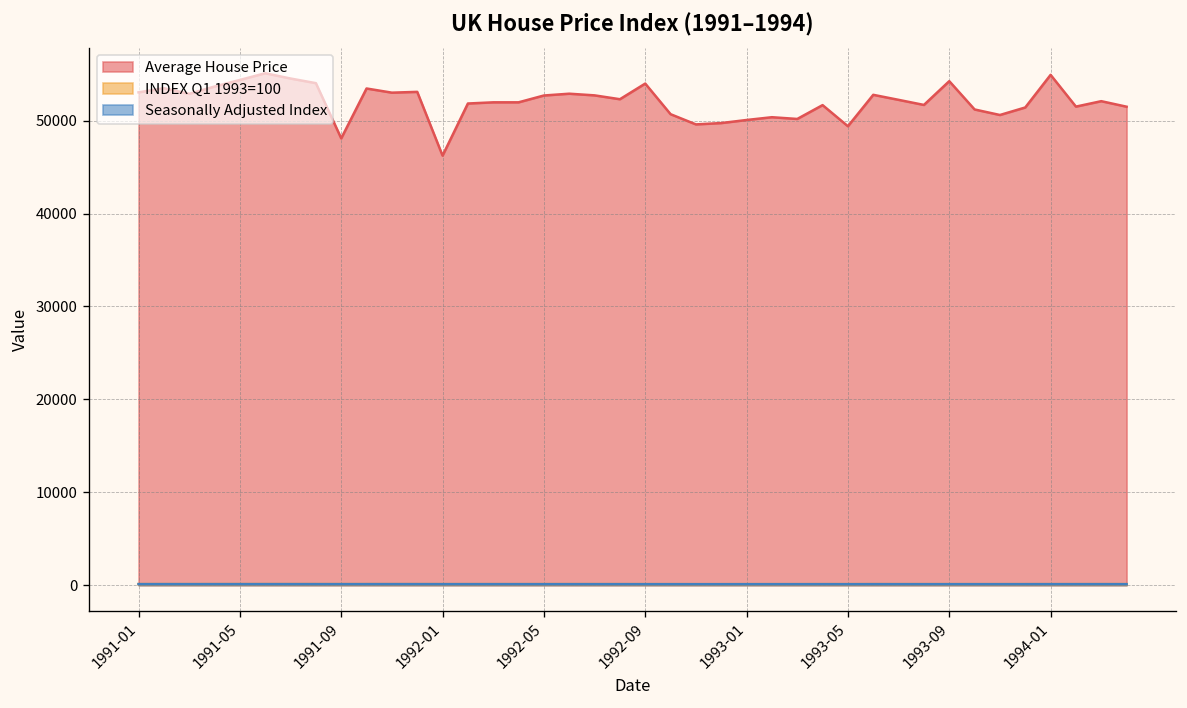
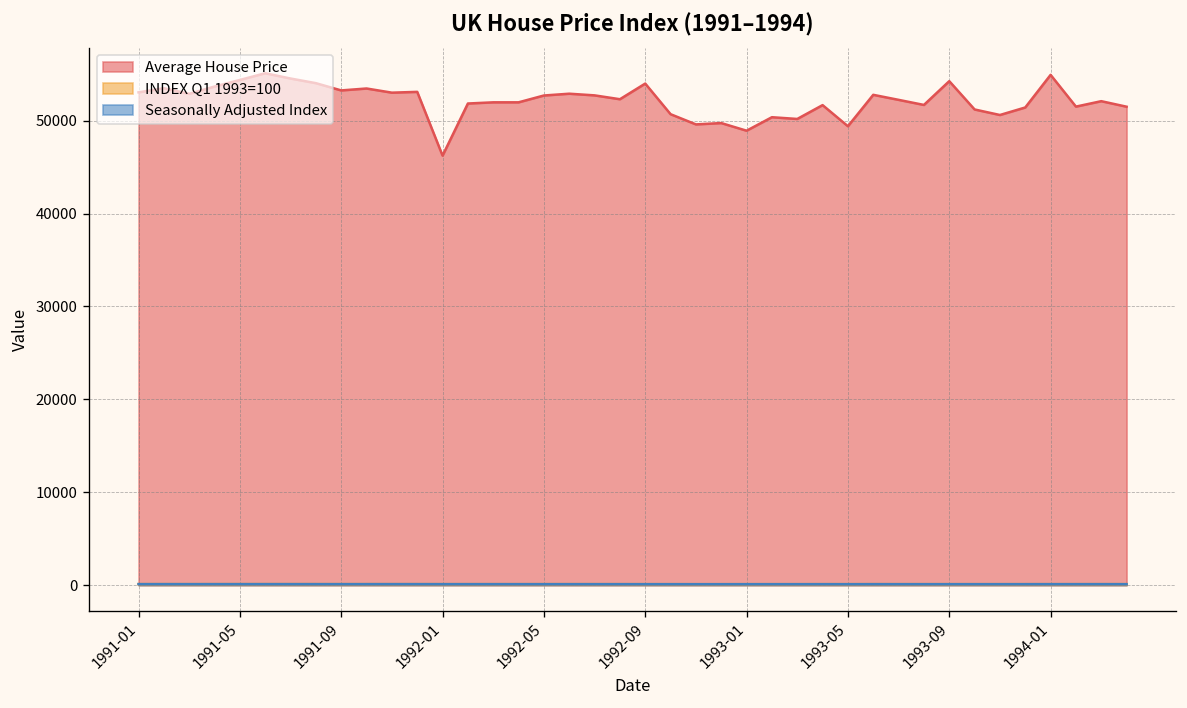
  {
    "Average House Price": {
-     "1991-09": 48000,
+     "1991-09": 53000,
      "1992-01": 46000,
      "1992-05": 53000,
      "1992-09": 54000,
-     "1993-01": 50000,
+     "1993-01": 49000,
      "1993-05": 49000,
      "1993-09": 54000,
      "1994-01": 55000
    },
    "Seasonally Adjusted Index": {
      "1991-01": 0,
      "1991-05": 0,
      "1991-09": 0,
      "1992-01": 0,
      "1992-05": 0,
      "1992-09": 0,
      "1993-01": 0,
      "1993-05": 0,
      "1993-09": 0,
      "1994-01": 0
    }
  }
